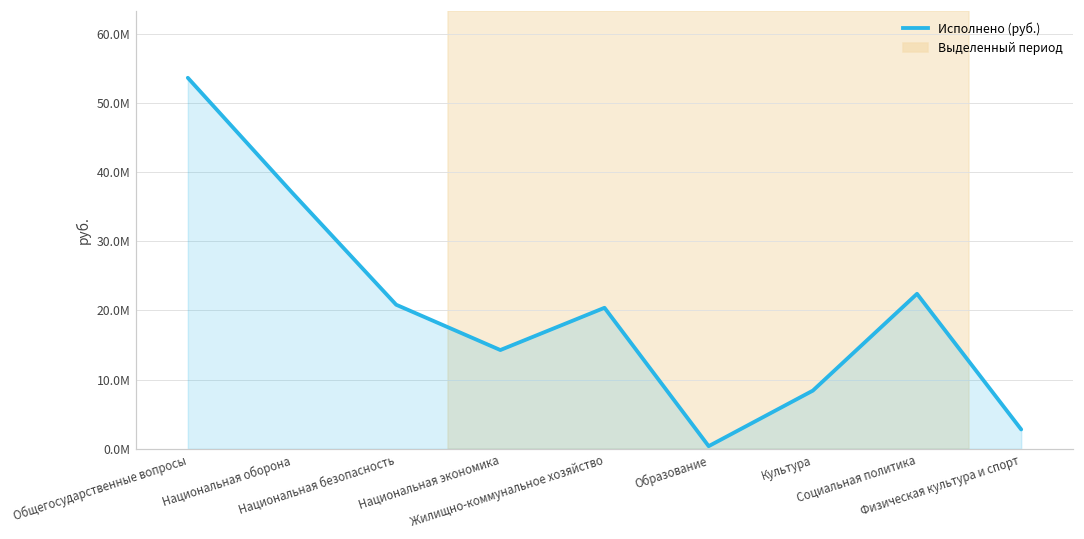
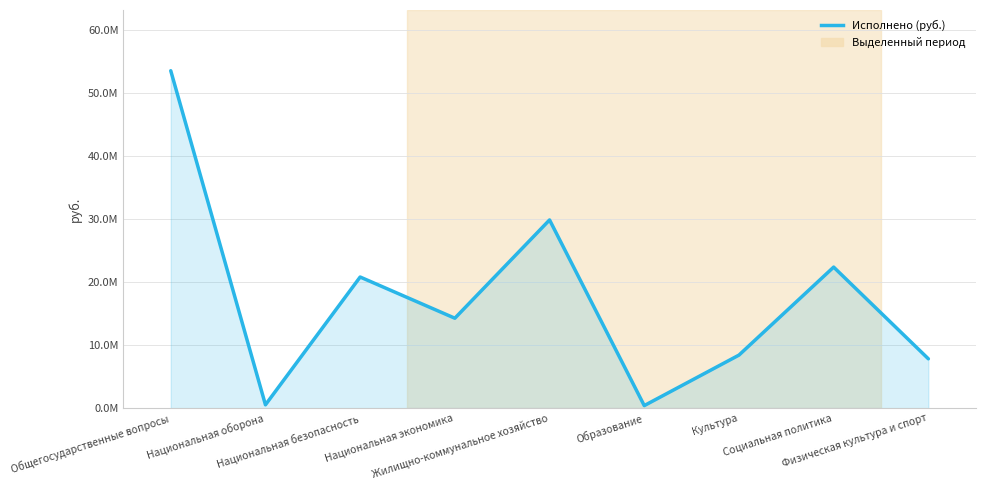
  {
    "Общегосударственные вопросы": 54000000,
-   "Национальная оборона": 37000000,
+   "Национальная оборона": 1000000,
    "Национальная безопасность": 21000000,
    "Национальная экономика": 14000000,
-   "Жилищно-коммунальное хозяйство": 20000000,
+   "Жилищно-коммунальное хозяйство": 30000000,
    "Образование": 0,
    "Культура": 8000000,
    "Социальная политика": 22000000,
-   "Физическая культура и спорт": 3000000
+   "Физическая культура и спорт": 8000000
  }
